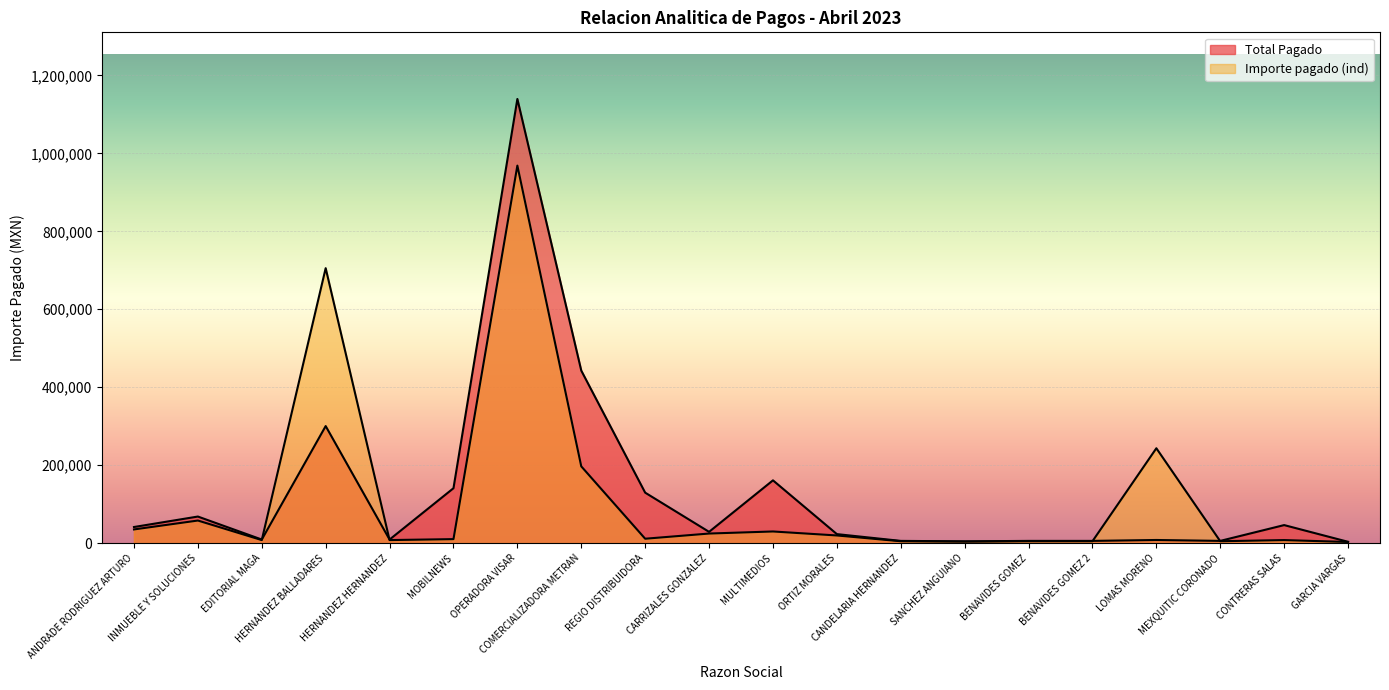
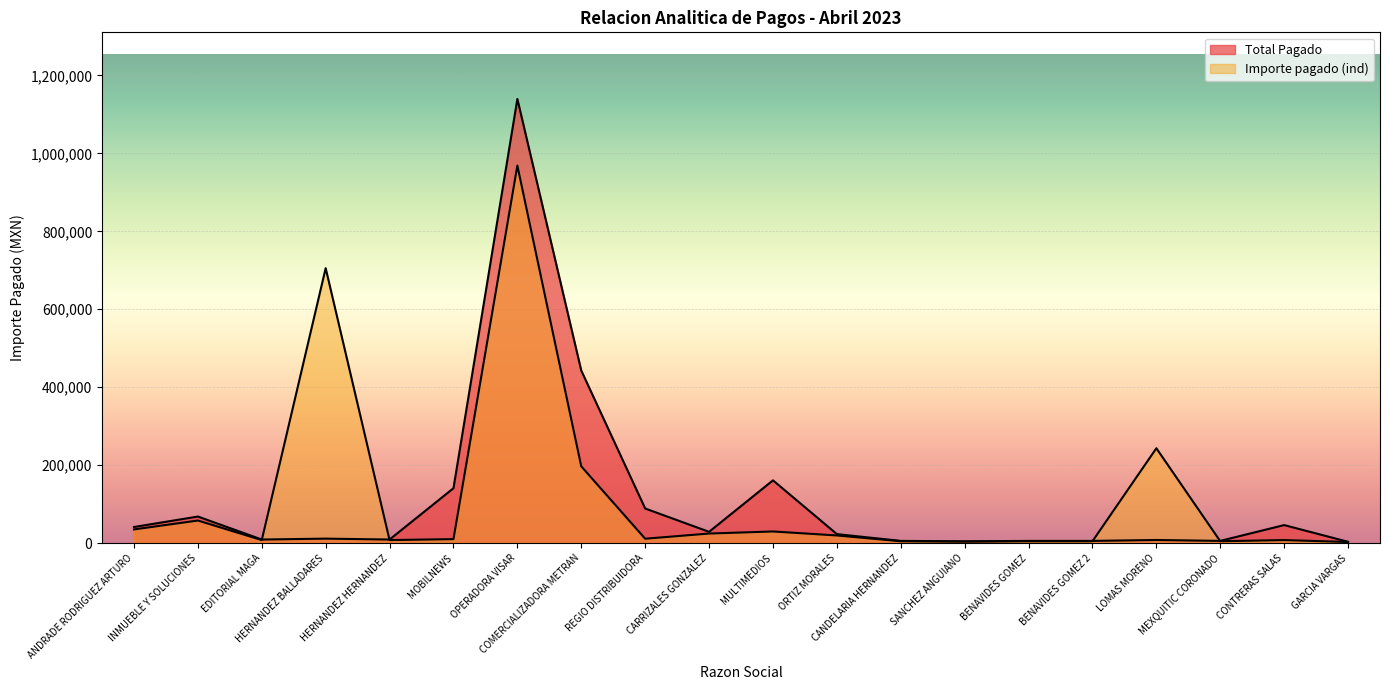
  {
    "Total Pagado": {
      "INMUEBLE Y SOLUCIONES": "70,000",
-     "HERNANDEZ BALLADARES": "300,000",
+     "HERNANDEZ BALLADARES": "10,000",
      "MOBILNEWS": "140,000",
      "OPERADORA VISAR": "1,140,000",
      "COMERCIALIZADORA METRAN": "440,000",
-     "REGIO DISTRIBUIDORA": "130,000",
+     "REGIO DISTRIBUIDORA": "90,000",
      "MULTIMEDIOS": "160,000",
      "LOMAS MORENO": "10,000",
      "CONTRERAS SALAS": "50,000"
    },
    "Importe pagado (ind)": {
      "INMUEBLE Y SOLUCIONES": "60,000",
      "HERNANDEZ BALLADARES": "710,000",
      "MOBILNEWS": "10,000",
      "OPERADORA VISAR": "970,000",
      "COMERCIALIZADORA METRAN": "200,000",
      "REGIO DISTRIBUIDORA": "10,000",
      "MULTIMEDIOS": "30,000",
      "LOMAS MORENO": "240,000",
      "CONTRERAS SALAS": "10,000"
    }
  }
